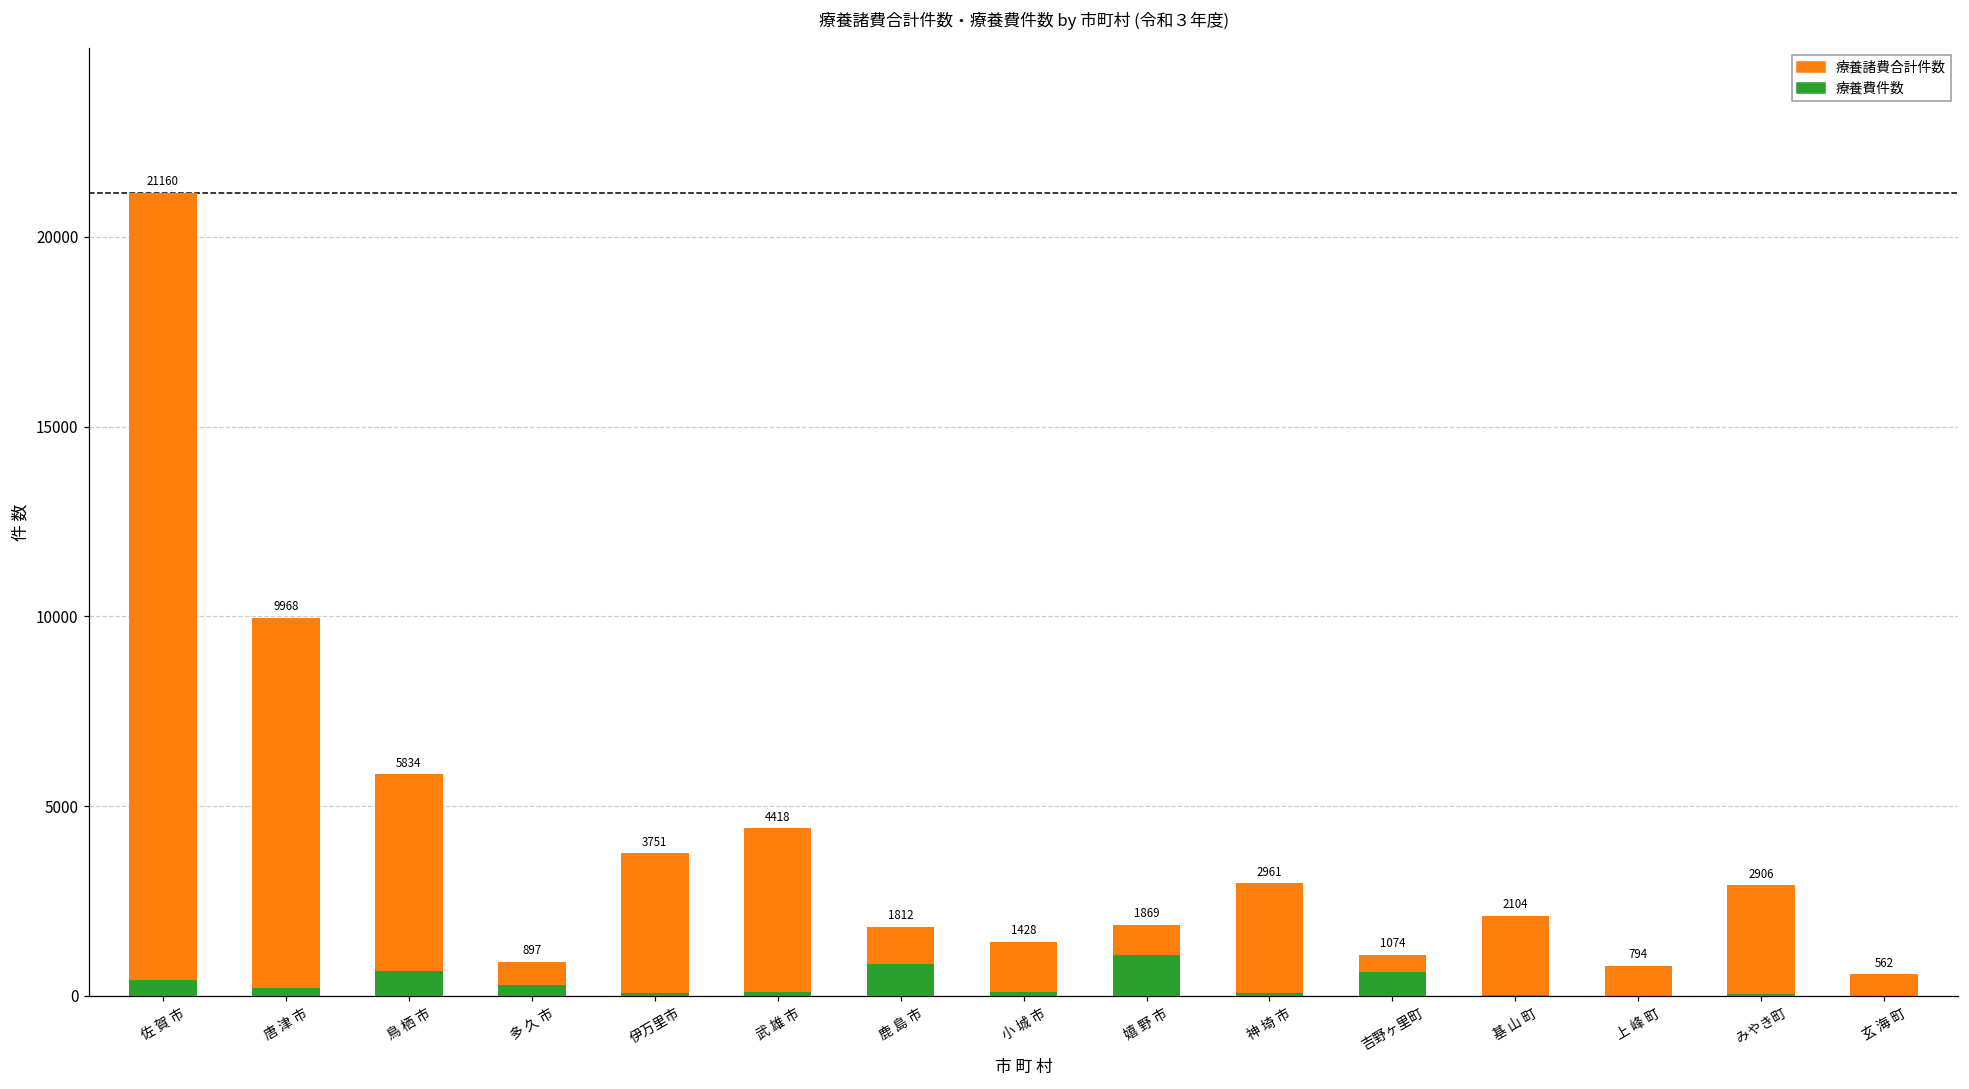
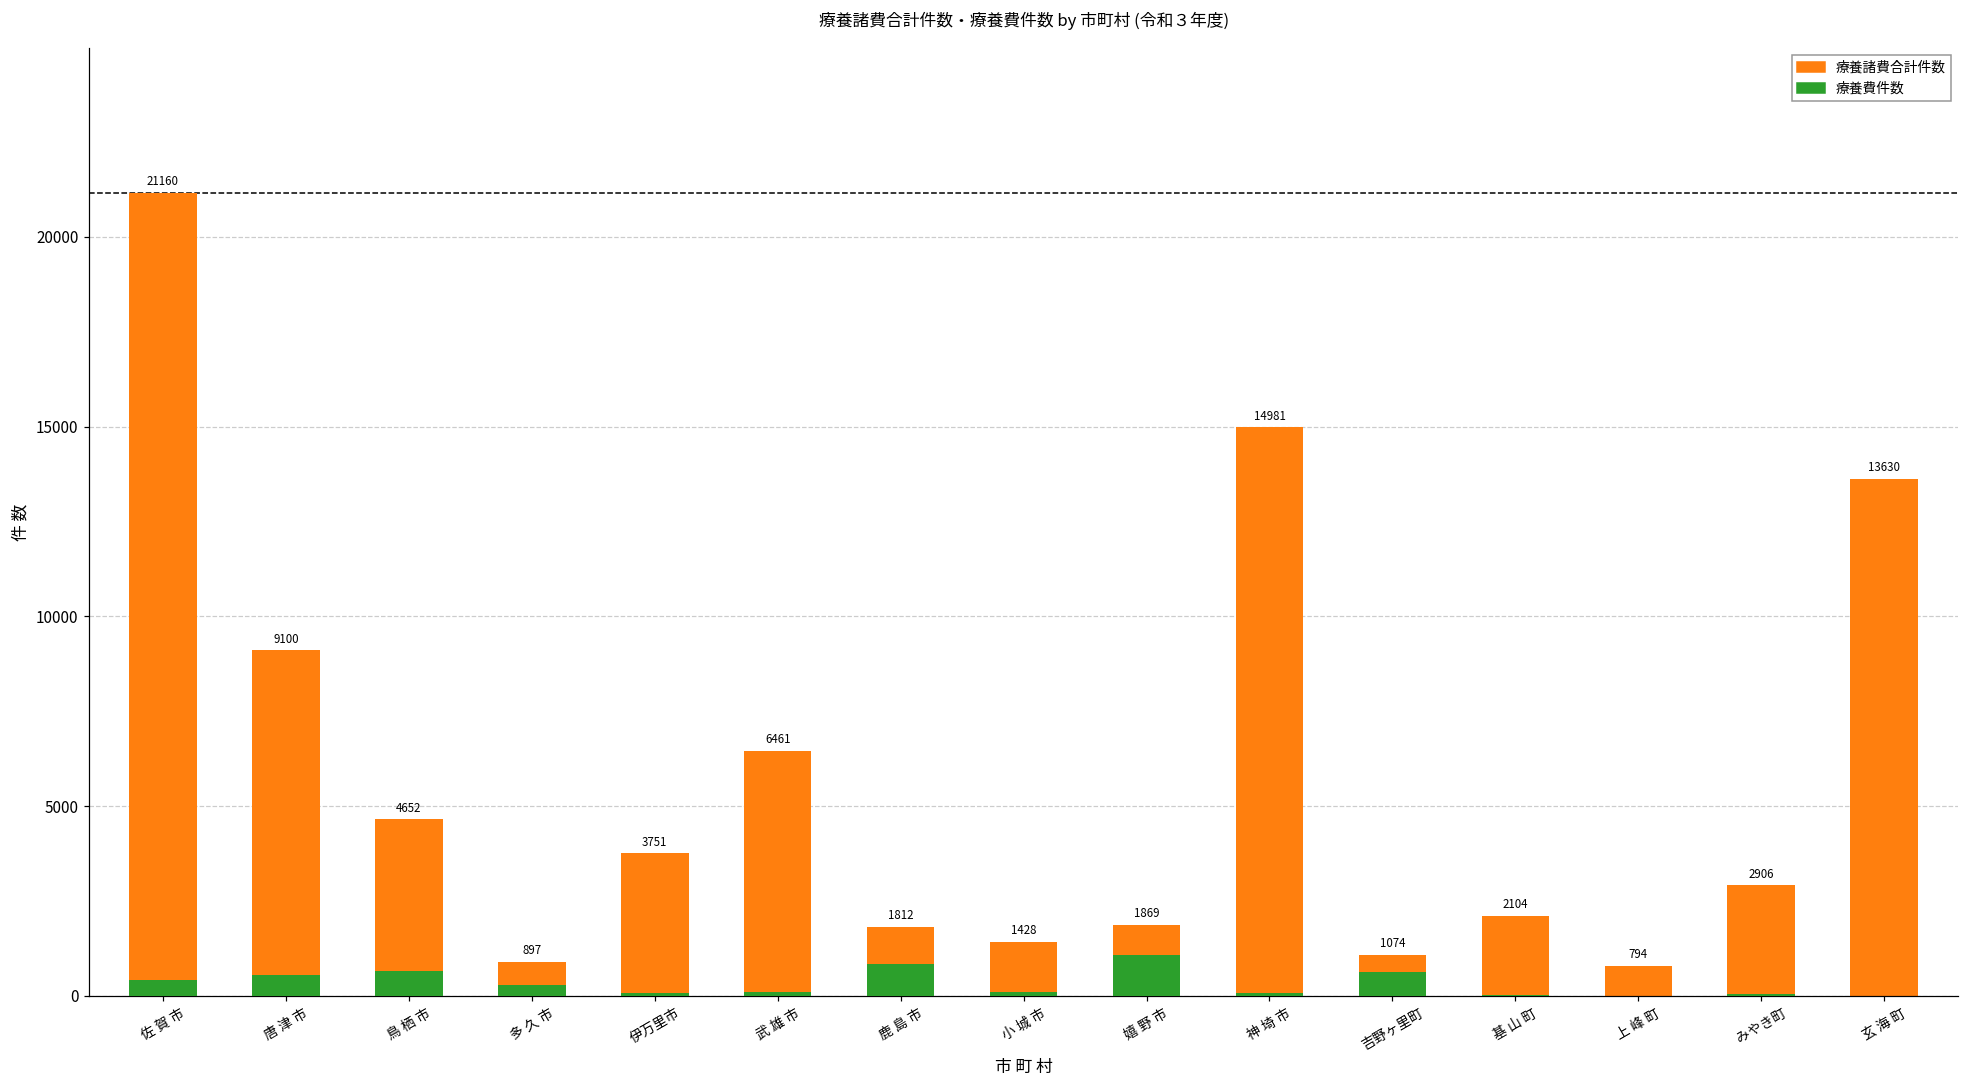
  {
    "療養諸費合計件数": {
      "佐 賀 市": 21160,
-     "唐 津 市": 9968,
-     "鳥 栖 市": 5834,
+     "唐 津 市": 9100,
+     "鳥 栖 市": 4652,
      "多 久 市": 897,
      "伊万里市": 3751,
-     "武 雄 市": 4418,
+     "武 雄 市": 6461,
      "鹿 島 市": 1812,
      "小 城 市": 1428,
      "嬉 野 市": 1869,
-     "神 埼 市": 2961,
+     "神 埼 市": 14981,
      "吉野ヶ里町": 1074,
      "基 山 町": 2104,
      "上 峰 町": 794,
      "みやき町": 2906,
-     "玄 海 町": 562
+     "玄 海 町": 13630
    },
    "療養費件数": {
-     "唐 津 市": 200
+     "唐 津 市": 500
    }
  }
